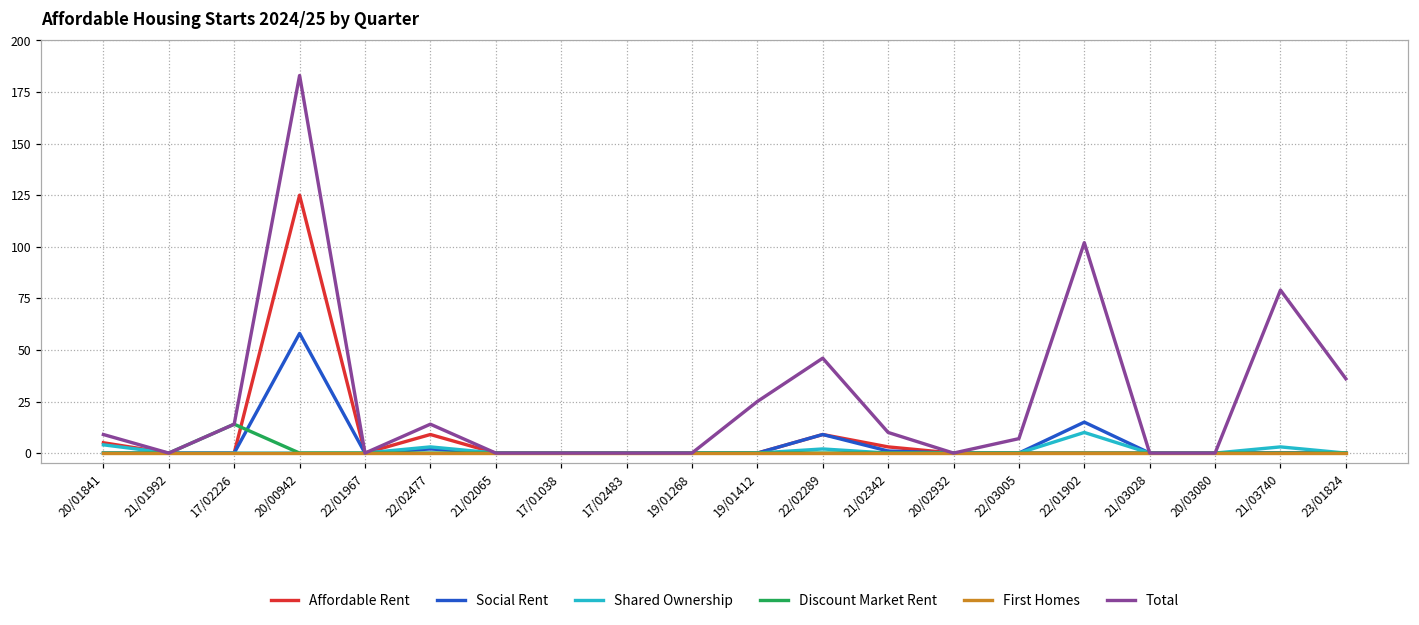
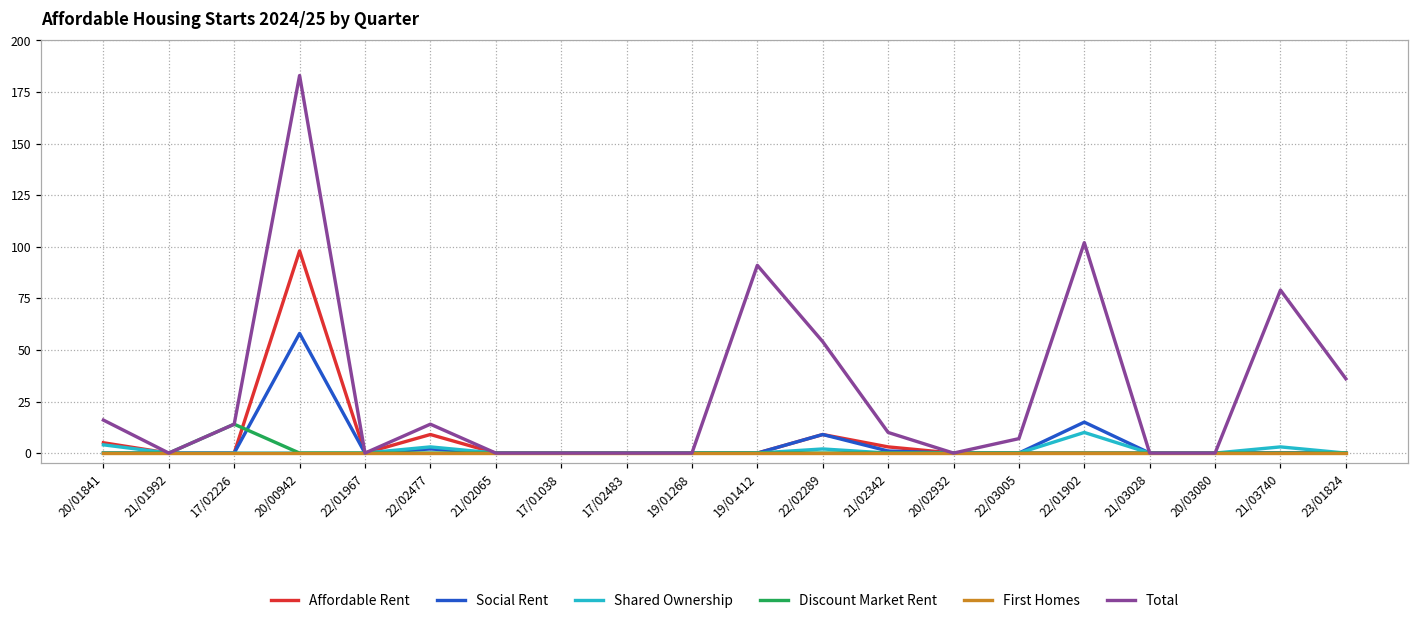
  {
    "Affordable Rent": {
-     "20/00942": 125,
+     "20/00942": 98,
      "22/02477": 9,
      "21/02342": 3
    },
    "Social Rent": {
      "20/00942": 58,
      "22/01902": 15
    },
    "Shared Ownership": {
      "22/02289": 2,
      "22/01902": 10,
      "21/03740": 3
    },
    "Total": {
-     "20/01841": 9,
+     "20/01841": 16,
      "20/00942": 183,
      "22/02477": 14,
-     "19/01412": 25,
-     "22/02289": 46,
+     "19/01412": 91,
+     "22/02289": 54,
      "21/02342": 10,
      "22/03005": 7,
      "22/01902": 102,
      "21/03740": 79,
      "23/01824": 36
    }
  }
